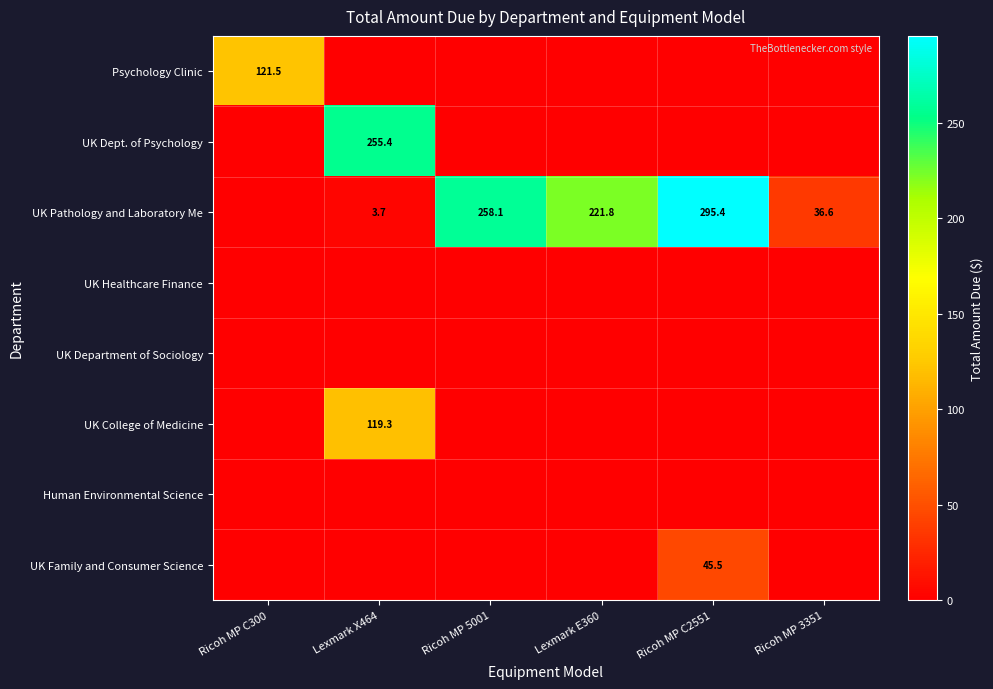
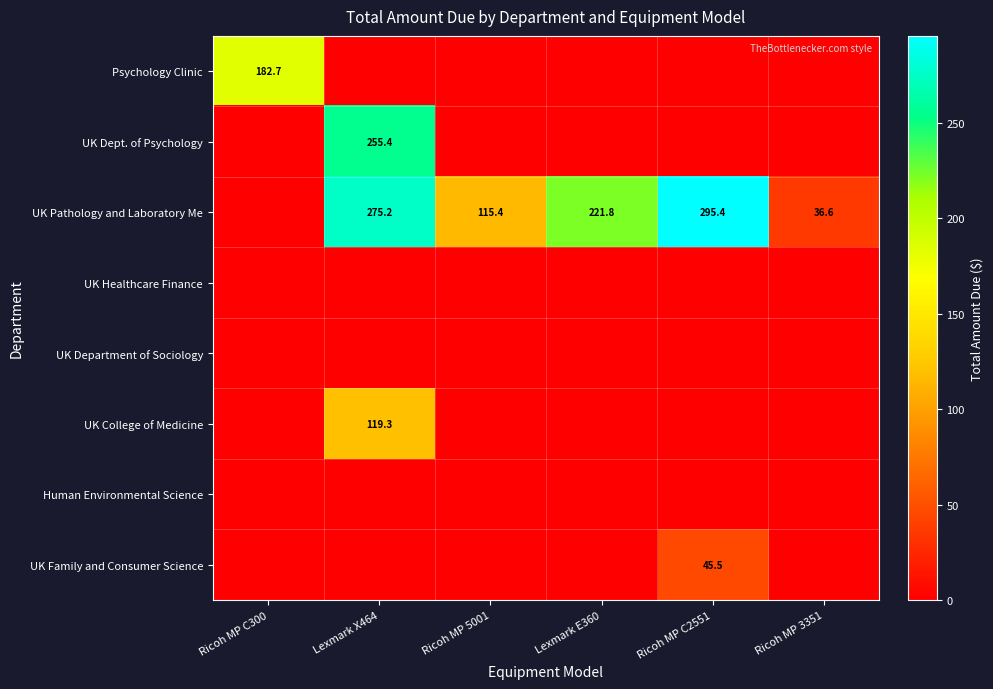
  {
    "Psychology Clinic": {
-     "Ricoh MP C300": 121.5
+     "Ricoh MP C300": 182.7
    },
    "UK Dept. of Psychology": {
      "Lexmark X464": 255.4
    },
    "UK Pathology and Laboratory Me": {
-     "Lexmark X464": 3.7,
-     "Ricoh MP 5001": 258.1,
+     "Lexmark X464": 275.2,
+     "Ricoh MP 5001": 115.4,
      "Lexmark E360": 221.8,
      "Ricoh MP C2551": 295.4,
      "Ricoh MP 3351": 36.6
    },
    "UK College of Medicine": {
      "Lexmark X464": 119.3
    },
    "UK Family and Consumer Science": {
      "Ricoh MP C2551": 45.5
    }
  }
